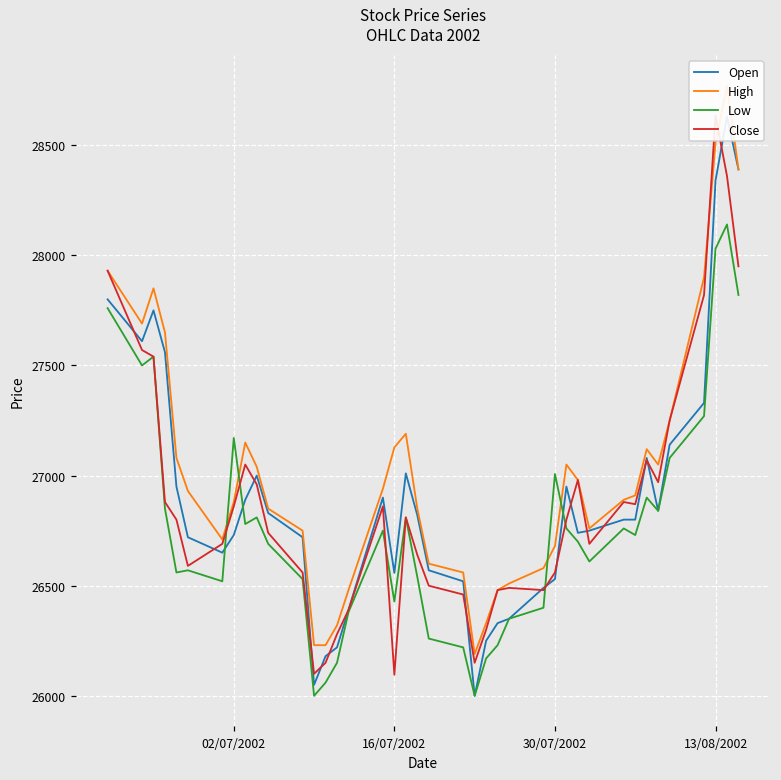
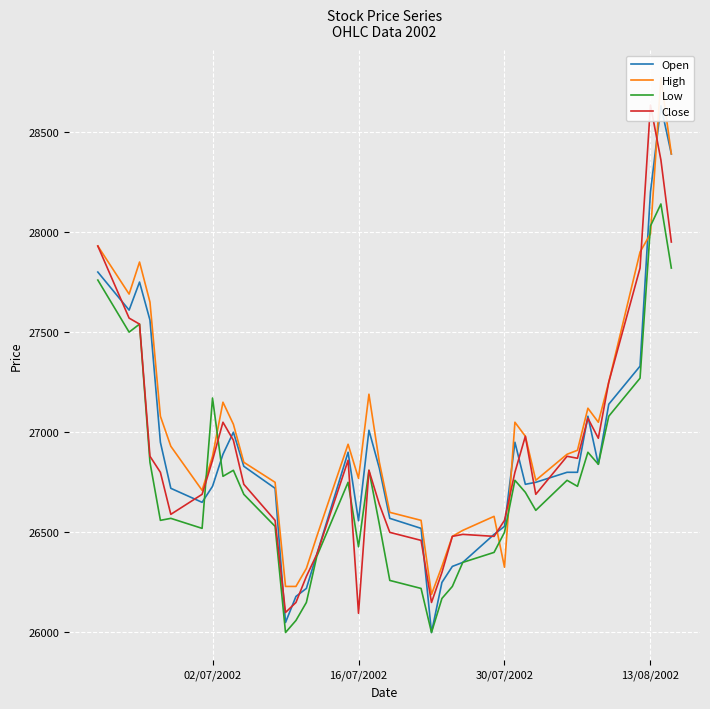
  {
    "Open": {
      "02/07/2002": 26730,
      "16/07/2002": 26560,
      "30/07/2002": 26530,
-     "13/08/2002": 28340
+     "13/08/2002": 28200
    },
    "High": {
      "02/07/2002": 26880,
-     "16/07/2002": 27130,
-     "30/07/2002": 26680,
-     "13/08/2002": 28510
+     "16/07/2002": 26770,
+     "30/07/2002": 26330,
+     "13/08/2002": 27990
    },
    "Low": {
      "02/07/2002": 27170,
      "16/07/2002": 26430,
-     "30/07/2002": 27010,
+     "30/07/2002": 26500,
      "13/08/2002": 28030
    },
    "Close": {
      "02/07/2002": 26860,
      "16/07/2002": 26100,
      "30/07/2002": 26560
    }
  }
